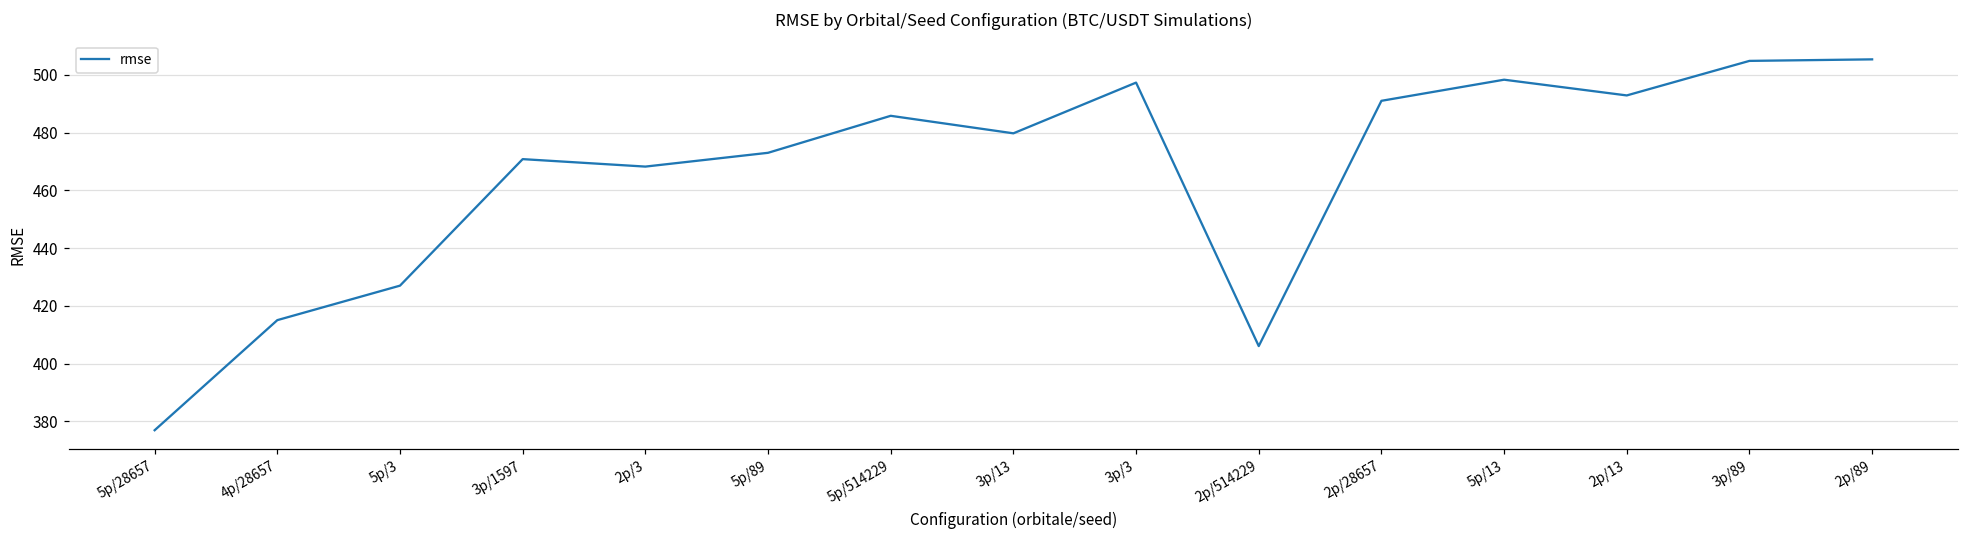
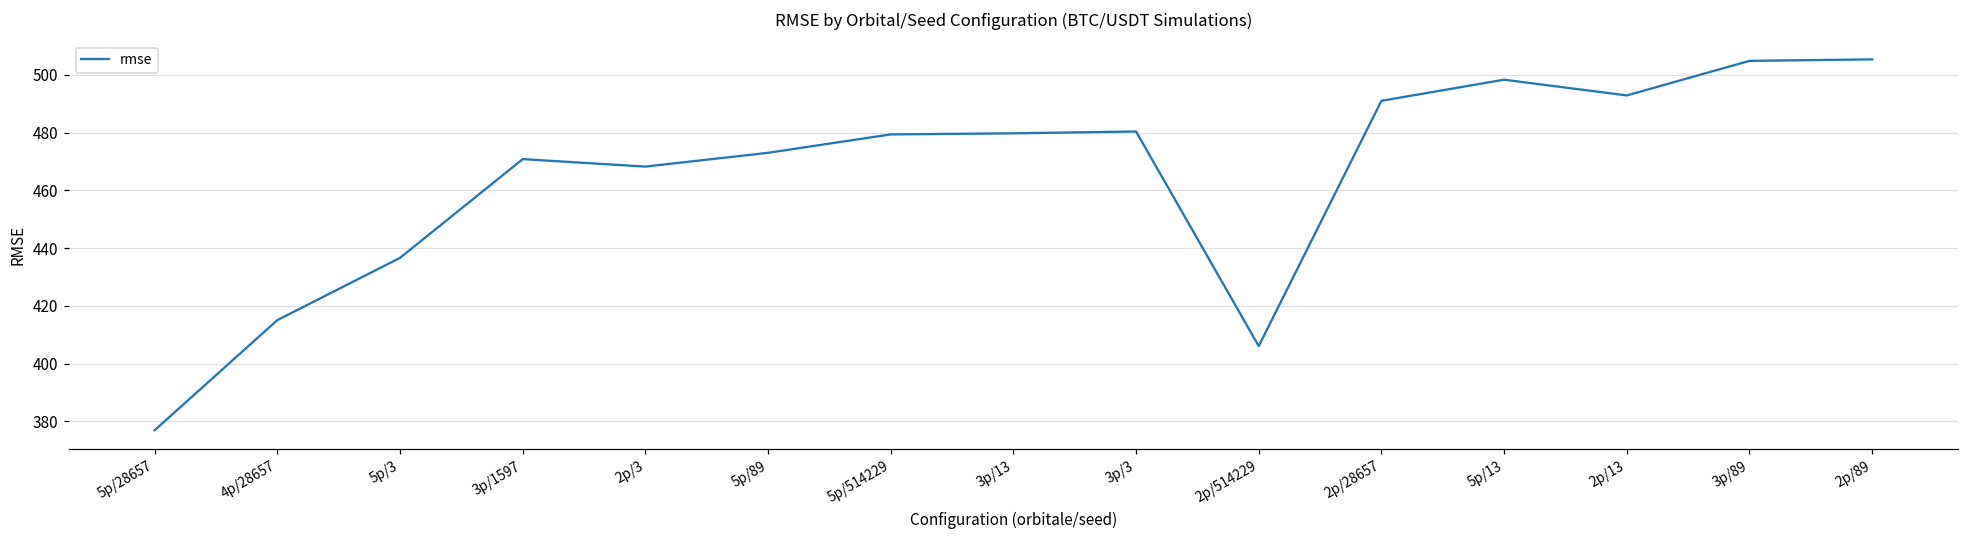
  {
    "5p/28657": 377,
    "4p/28657": 415,
-   "5p/3": 427,
+   "5p/3": 437,
    "3p/1597": 471,
    "2p/3": 468,
    "5p/89": 473,
-   "5p/514229": 486,
+   "5p/514229": 479,
    "3p/13": 480,
-   "3p/3": 497,
+   "3p/3": 480,
    "2p/514229": 406,
    "2p/28657": 491,
    "5p/13": 498,
    "2p/13": 493,
    "3p/89": 505,
    "2p/89": 505
  }
